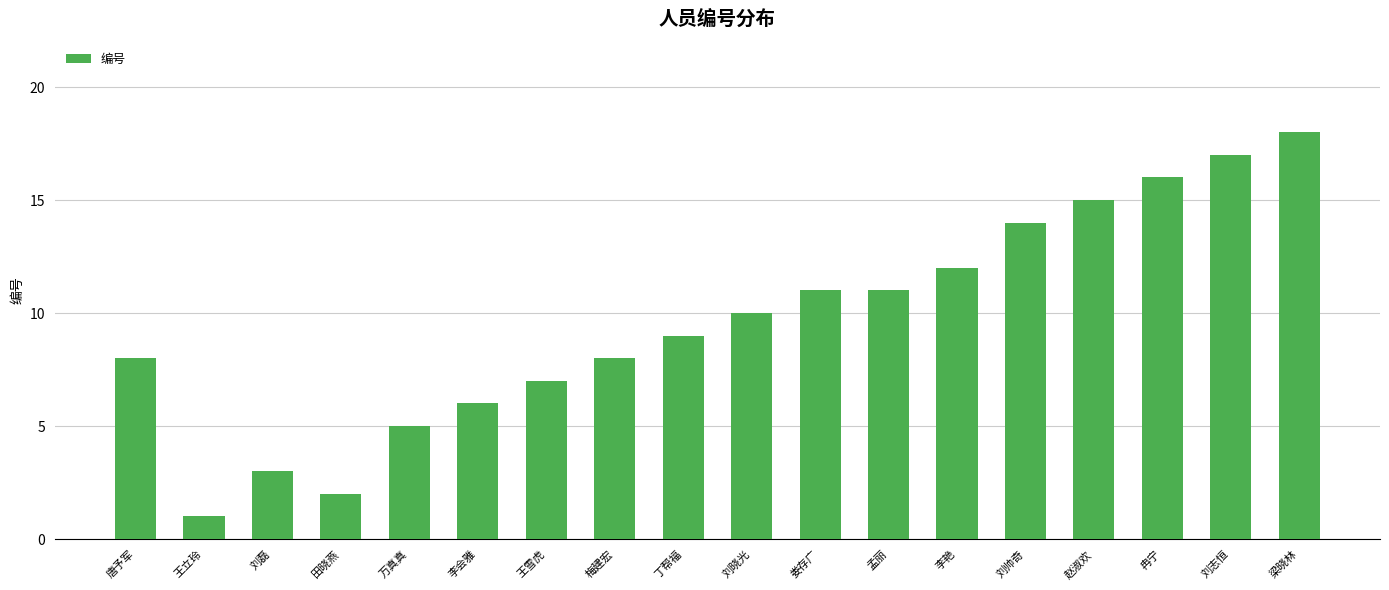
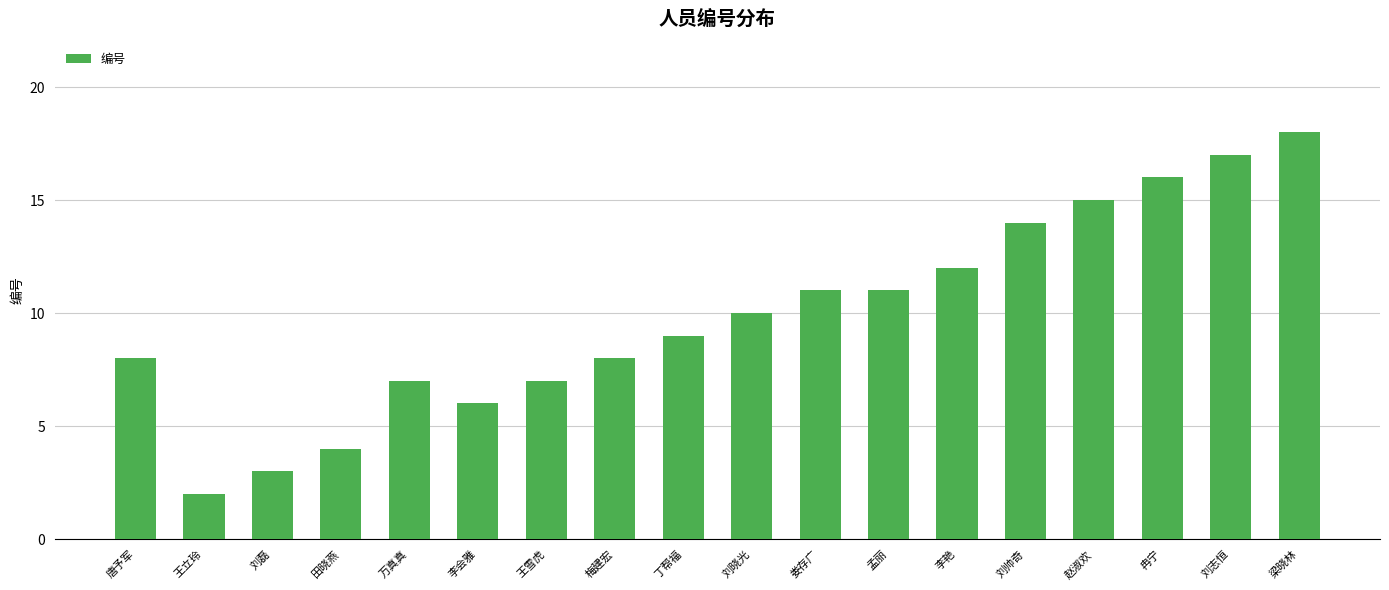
  {
    "唐予军": 8,
-   "王立玲": 1,
+   "王立玲": 2,
    "刘磊": 3,
-   "田晓燕": 2,
-   "万真真": 5,
+   "田晓燕": 4,
+   "万真真": 7,
    "李会雅": 6,
    "王雪虎": 7,
    "梅建宏": 8,
    "丁帮福": 9,
    "刘晓光": 10,
    "娄存广": 11,
    "孟丽": 11,
    "李艳": 12,
    "刘帅奇": 14,
    "赵淑欢": 15,
    "冉宁": 16,
    "刘志恒": 17,
    "梁晓林": 18
  }
